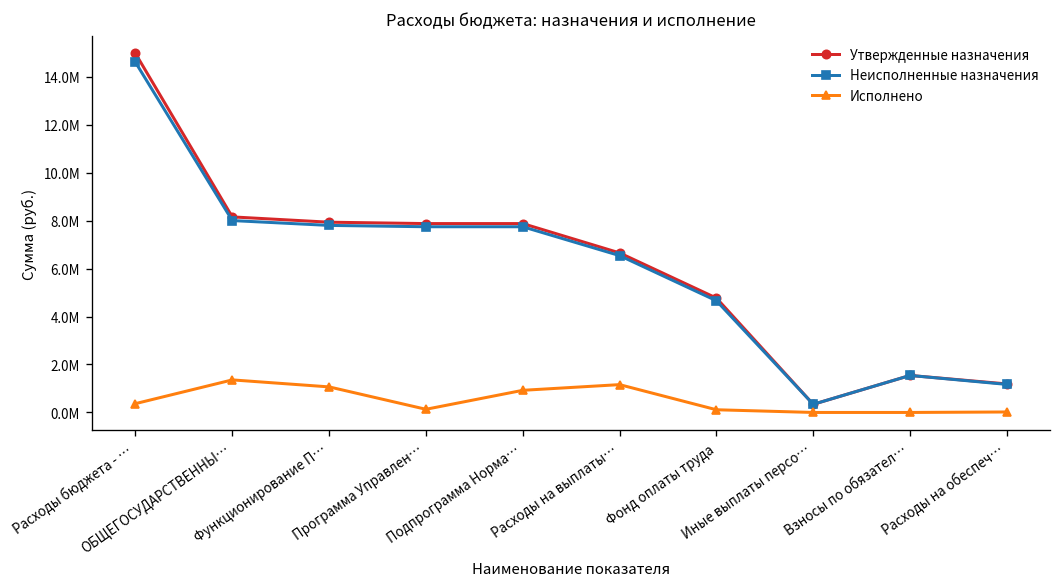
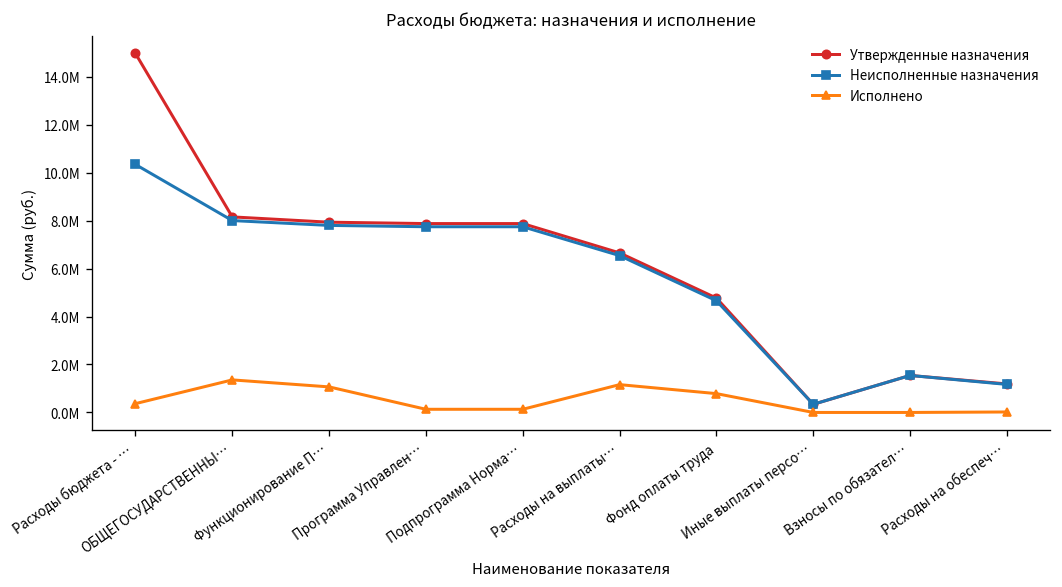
  {
    "Утвержденные назначения": {
      "Расходы бюджета - …": 15000000,
      "ОБЩЕГОСУДАРСТВЕННЫ…": 8200000,
      "Функционирование П…": 7900000,
      "Программа Управлен…": 7900000,
      "Подпрограмма Норма…": 7900000
    },
    "Неисполненные назначения": {
-     "Расходы бюджета - …": 14600000,
+     "Расходы бюджета - …": 10300000,
      "ОБЩЕГОСУДАРСТВЕННЫ…": 8000000,
      "Функционирование П…": 7800000,
      "Программа Управлен…": 7700000,
      "Подпрограмма Норма…": 7700000
    },
    "Исполнено": {
      "Расходы бюджета - …": 400000,
      "ОБЩЕГОСУДАРСТВЕННЫ…": 1400000,
      "Функционирование П…": 1100000,
      "Программа Управлен…": 100000,
-     "Подпрограмма Норма…": 900000,
+     "Подпрограмма Норма…": 100000,
      "Расходы на выплаты…": 1200000,
-     "Фонд оплаты труда": 100000,
+     "Фонд оплаты труда": 800000,
      "Иные выплаты персо…": 0,
      "Взносы по обязател…": 0,
      "Расходы на обеспеч…": 0
    }
  }
